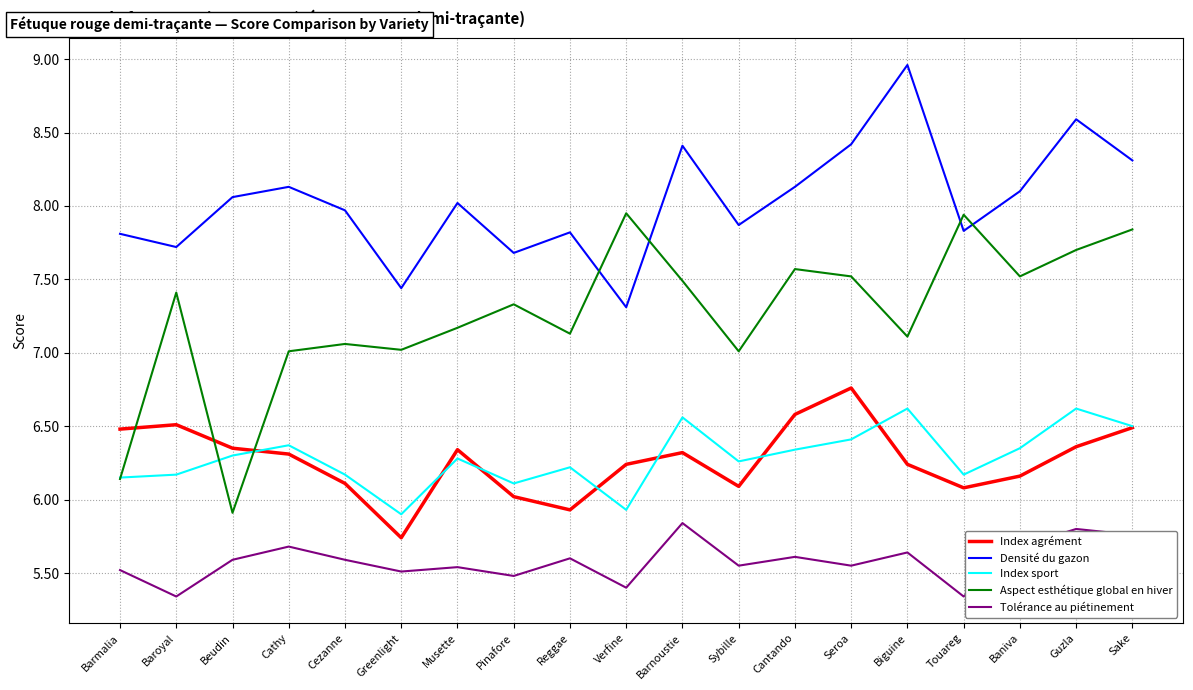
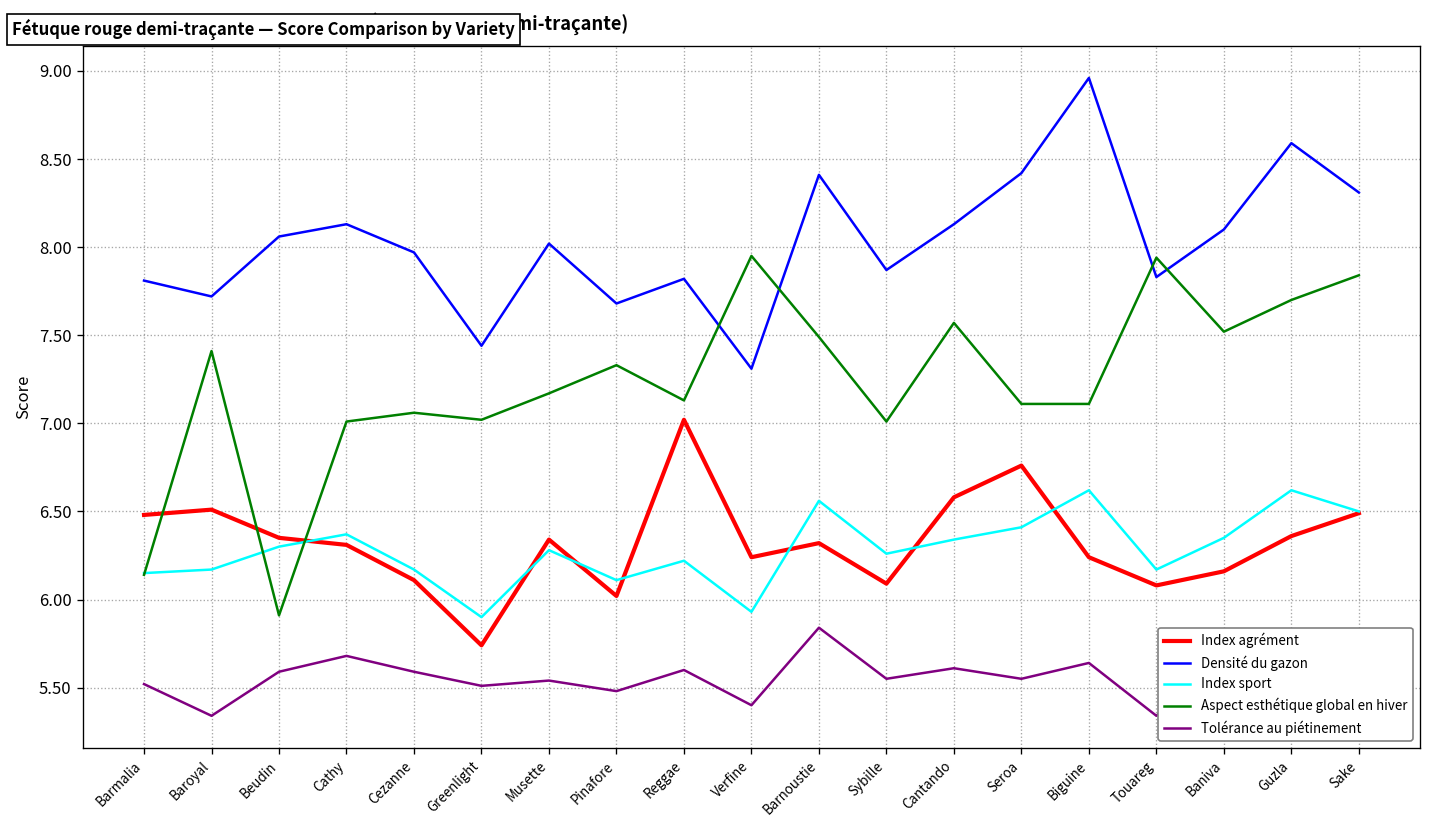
  {
    "Index agrément": {
      "Barmalia": 6.48,
      "Baroyal": 6.51,
      "Beudin": 6.35,
      "Cathy": 6.31,
      "Cezanne": 6.11,
      "Greenlight": 5.74,
      "Musette": 6.34,
      "Pinafore": 6.02,
-     "Reggae": 5.93,
+     "Reggae": 7.02,
      "Verfine": 6.24,
      "Barnoustie": 6.32,
      "Sybille": 6.09,
      "Cantando": 6.58,
      "Seroa": 6.76,
      "Biguine": 6.24,
      "Touareg": 6.08,
      "Baniva": 6.16,
      "Guzla": 6.36
    },
    "Densité du gazon": {
      "Barmalia": 7.81,
      "Baroyal": 7.72,
      "Beudin": 8.06,
      "Cathy": 8.13,
      "Cezanne": 7.97,
      "Greenlight": 7.44,
      "Musette": 8.02,
      "Pinafore": 7.68,
      "Reggae": 7.82,
      "Verfine": 7.31,
      "Barnoustie": 8.41,
      "Sybille": 7.87,
      "Cantando": 8.13,
      "Seroa": 8.42,
      "Biguine": 8.96,
      "Touareg": 7.83,
      "Baniva": 8.10,
      "Guzla": 8.59,
      "Sake": 8.31
    },
    "Index sport": {
      "Baroyal": 6.17,
      "Beudin": 6.30,
      "Cathy": 6.37,
      "Cezanne": 6.17,
      "Greenlight": 5.90,
      "Musette": 6.28,
      "Pinafore": 6.11,
      "Reggae": 6.22,
      "Verfine": 5.93,
      "Barnoustie": 6.56,
      "Sybille": 6.26,
      "Cantando": 6.34,
      "Seroa": 6.41,
      "Biguine": 6.62,
      "Touareg": 6.17,
      "Baniva": 6.35,
      "Guzla": 6.62
    },
    "Aspect esthétique global en hiver": {
      "Baroyal": 7.41,
      "Beudin": 5.91,
      "Cathy": 7.01,
      "Cezanne": 7.06,
      "Greenlight": 7.02,
      "Musette": 7.17,
      "Pinafore": 7.33,
      "Reggae": 7.13,
      "Verfine": 7.95,
      "Barnoustie": 7.49,
      "Sybille": 7.01,
      "Cantando": 7.57,
-     "Seroa": 7.52,
+     "Seroa": 7.11,
      "Biguine": 7.11,
      "Touareg": 7.94,
      "Baniva": 7.52,
      "Guzla": 7.70,
      "Sake": 7.84
    },
    "Tolérance au piétinement": {
      "Barmalia": 5.52,
      "Baroyal": 5.34,
      "Beudin": 5.59,
      "Cathy": 5.68,
      "Cezanne": 5.59,
      "Greenlight": 5.51,
      "Musette": 5.54,
      "Pinafore": 5.48,
      "Reggae": 5.60,
      "Verfine": 5.40,
      "Barnoustie": 5.84,
      "Sybille": 5.55,
      "Cantando": 5.61,
      "Seroa": 5.55,
      "Biguine": 5.64,
      "Touareg": 5.34,
      "Guzla": 5.80
    }
  }
